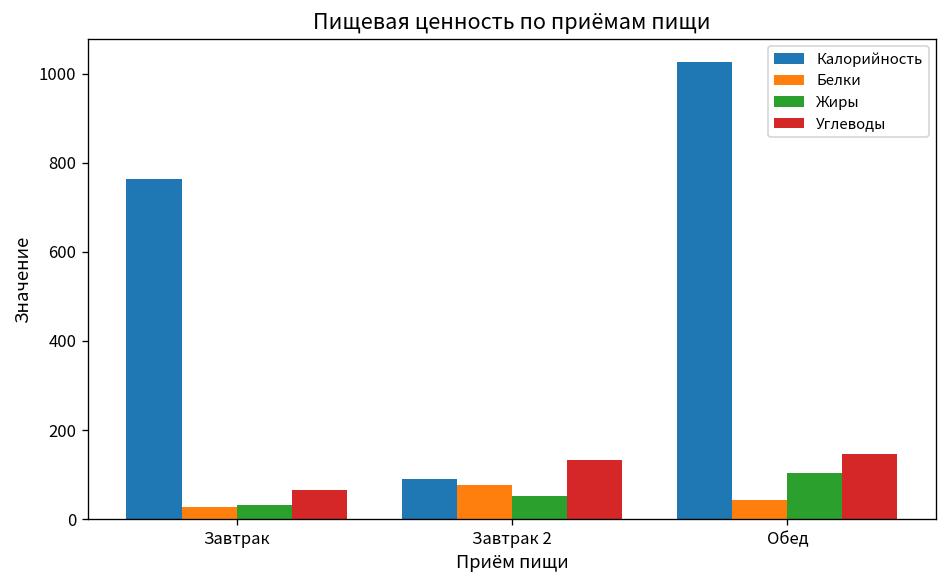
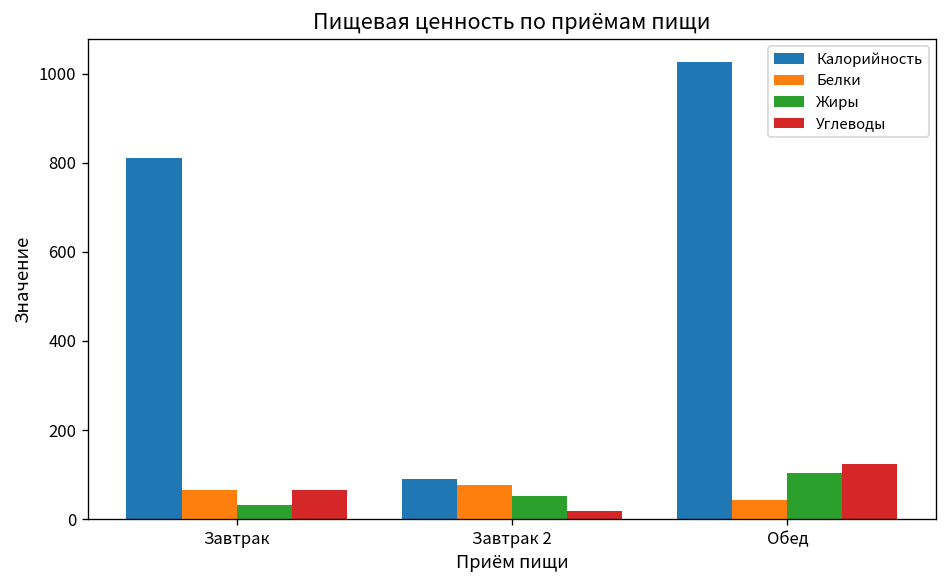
  {
    "Калорийность": {
-     "Завтрак": 760,
+     "Завтрак": 810,
      "Завтрак 2": 90,
      "Обед": 1030
    },
    "Белки": {
-     "Завтрак": 30,
+     "Завтрак": 70,
      "Завтрак 2": 80,
      "Обед": 40
    },
    "Жиры": {
      "Завтрак": 30,
      "Завтрак 2": 50,
      "Обед": 100
    },
    "Углеводы": {
      "Завтрак": 60,
-     "Завтрак 2": 130,
-     "Обед": 150
+     "Завтрак 2": 20,
+     "Обед": 120
    }
  }
